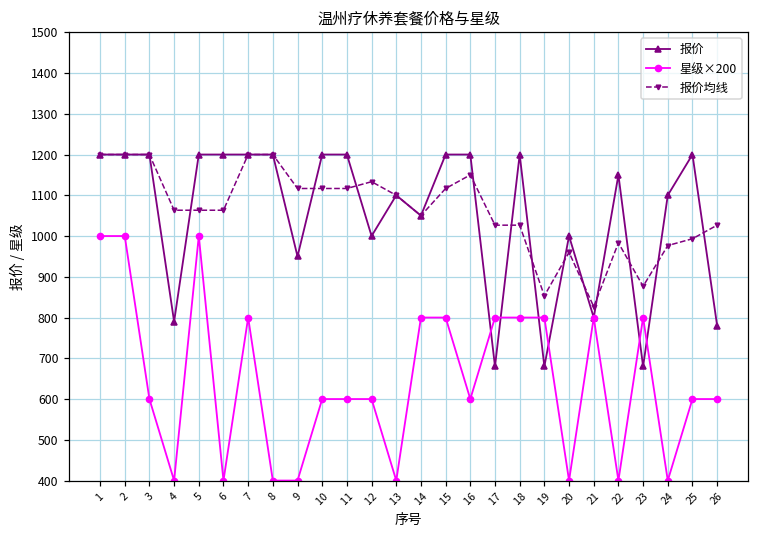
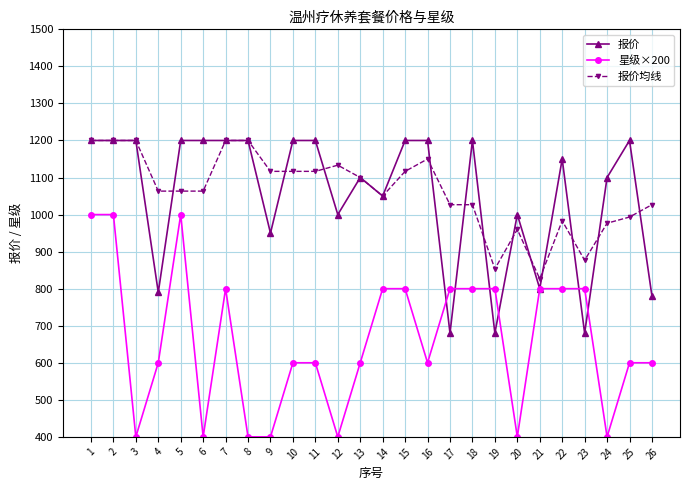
  {
    "星级×200": {
      "1": 1000,
      "2": 1000,
-     "3": 600,
-     "4": 400,
+     "3": 400,
+     "4": 600,
      "5": 1000,
      "6": 400,
      "7": 800,
      "8": 400,
      "9": 400,
      "10": 600,
      "11": 600,
-     "12": 600,
-     "13": 400,
+     "12": 400,
+     "13": 600,
      "14": 800,
      "15": 800,
      "16": 600,
      "17": 800,
      "18": 800,
      "19": 800,
      "20": 400,
-     "22": 400,
+     "22": 800,
      "23": 800,
      "24": 400,
      "25": 600,
      "26": 600
    }
  }
